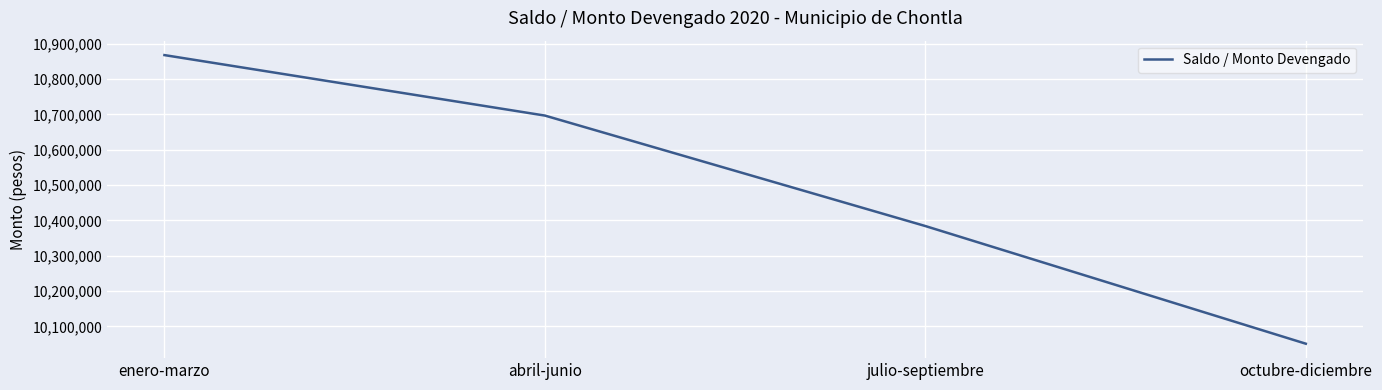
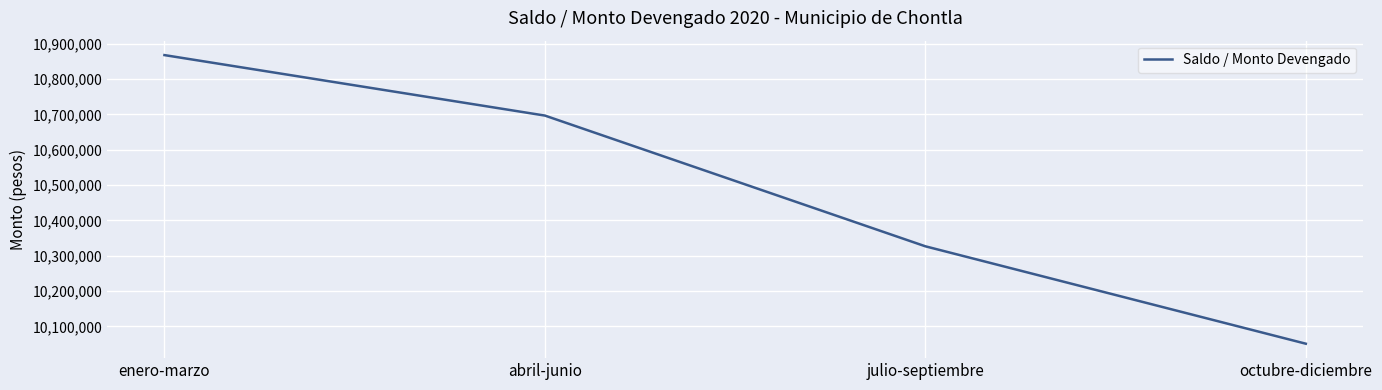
  {
    "enero-marzo": "10,870,000",
    "abril-junio": "10,700,000",
-   "julio-septiembre": "10,380,000",
+   "julio-septiembre": "10,330,000",
    "octubre-diciembre": "10,050,000"
  }
